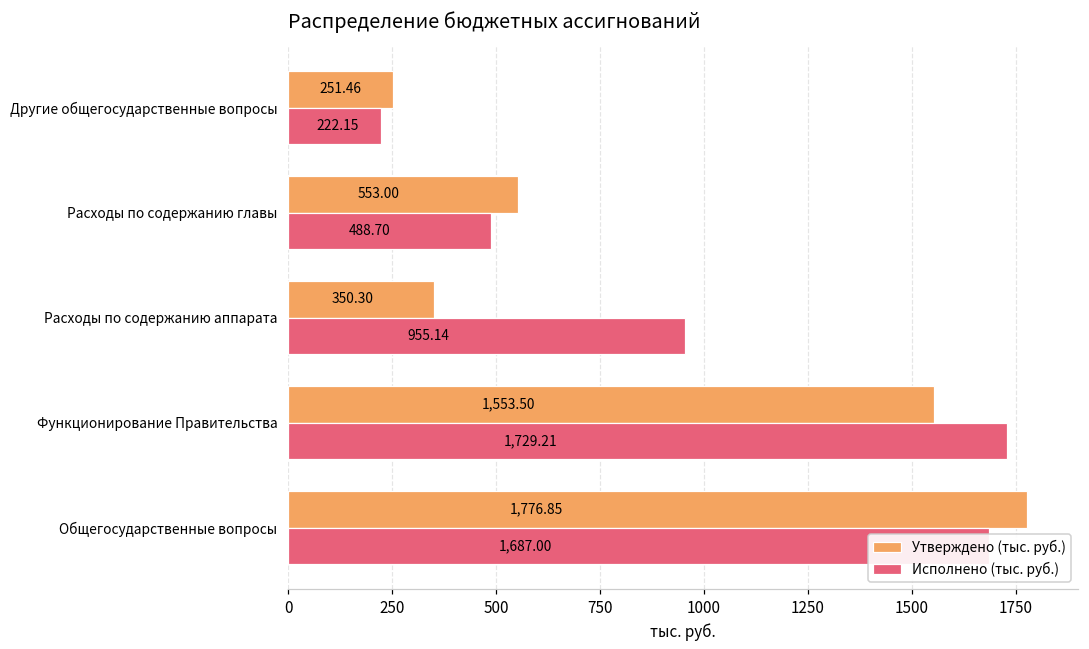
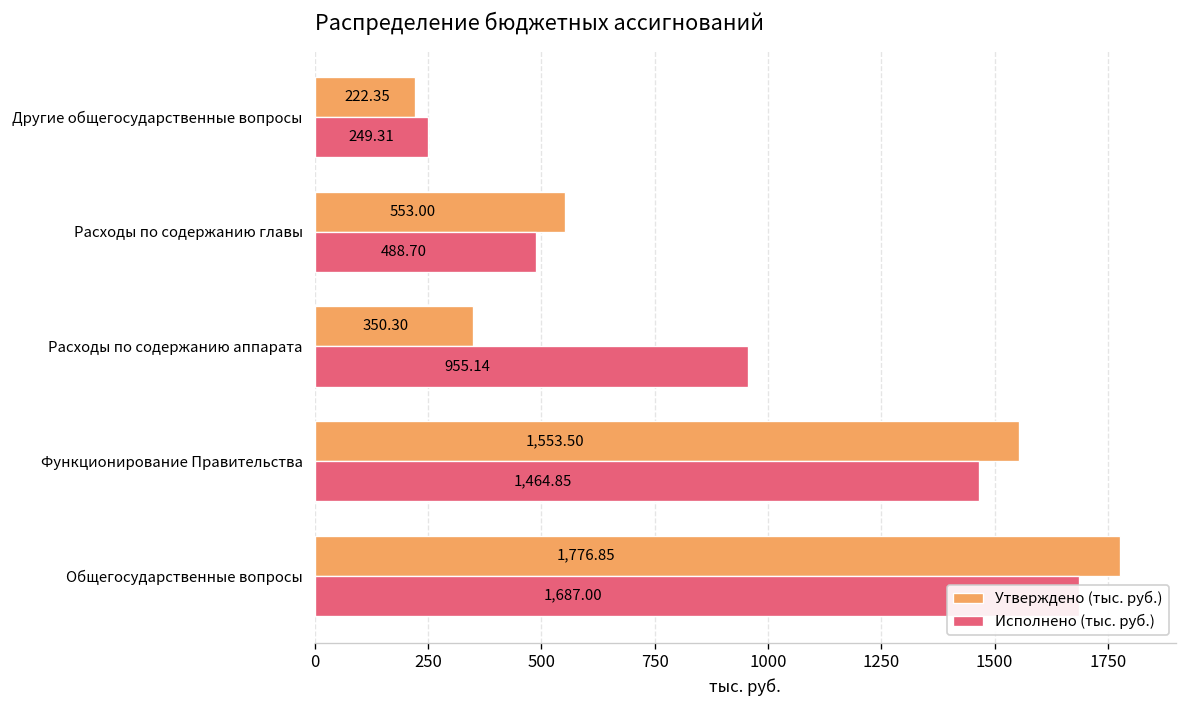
  {
    "Утверждено (тыс. руб.)": {
-     "Другие общегосударственные вопросы": "251.46",
+     "Другие общегосударственные вопросы": "222.35",
      "Расходы по содержанию главы": "553.00",
      "Расходы по содержанию аппарата": "350.30",
      "Функционирование Правительства": "1,553.50",
      "Общегосударственные вопросы": "1,776.85"
    },
    "Исполнено (тыс. руб.)": {
-     "Другие общегосударственные вопросы": "222.15",
+     "Другие общегосударственные вопросы": "249.31",
      "Расходы по содержанию главы": "488.70",
      "Расходы по содержанию аппарата": "955.14",
-     "Функционирование Правительства": "1,729.21"
+     "Функционирование Правительства": "1,464.85"
    }
  }
